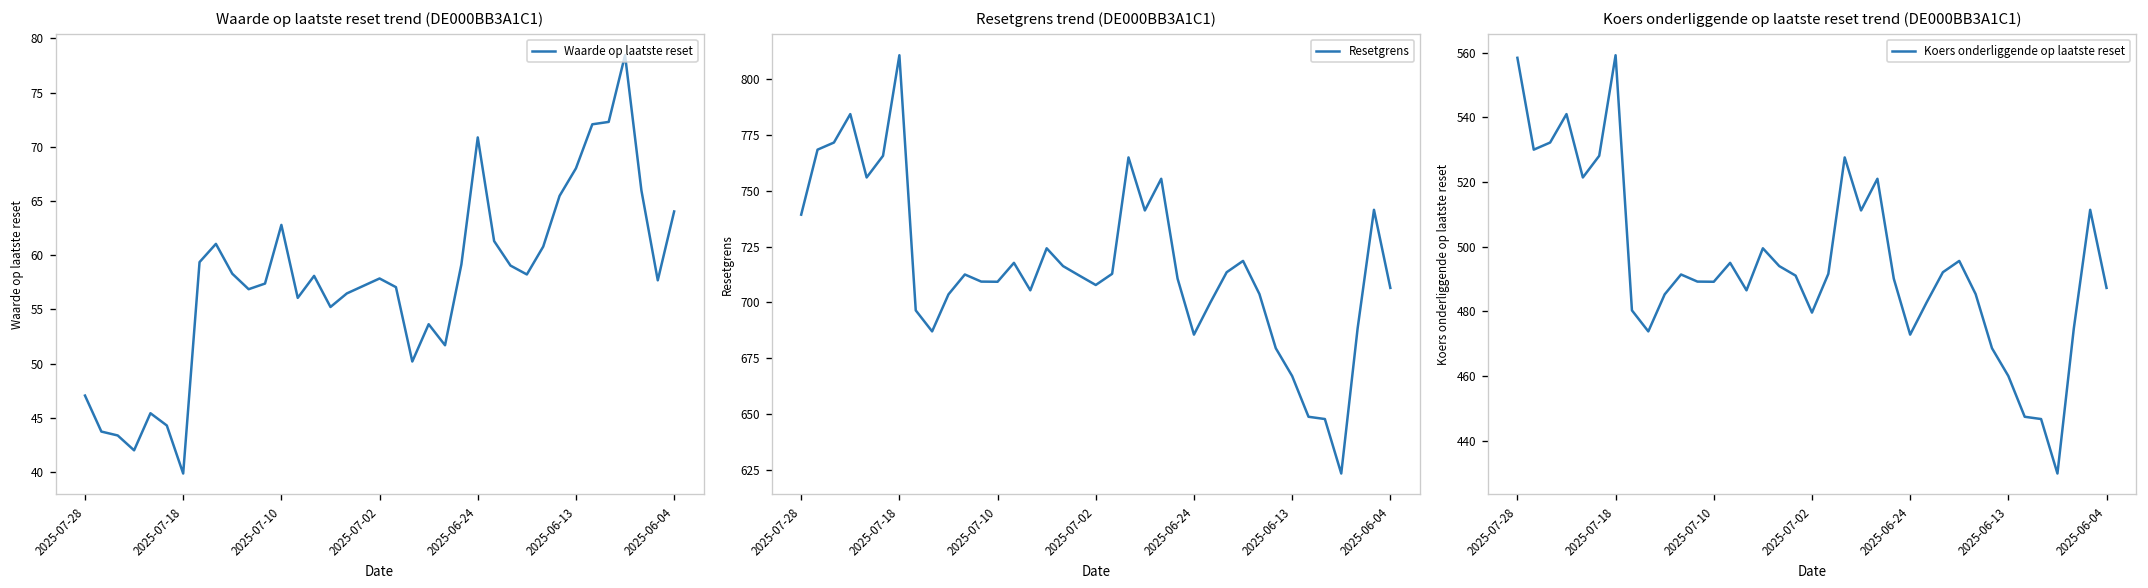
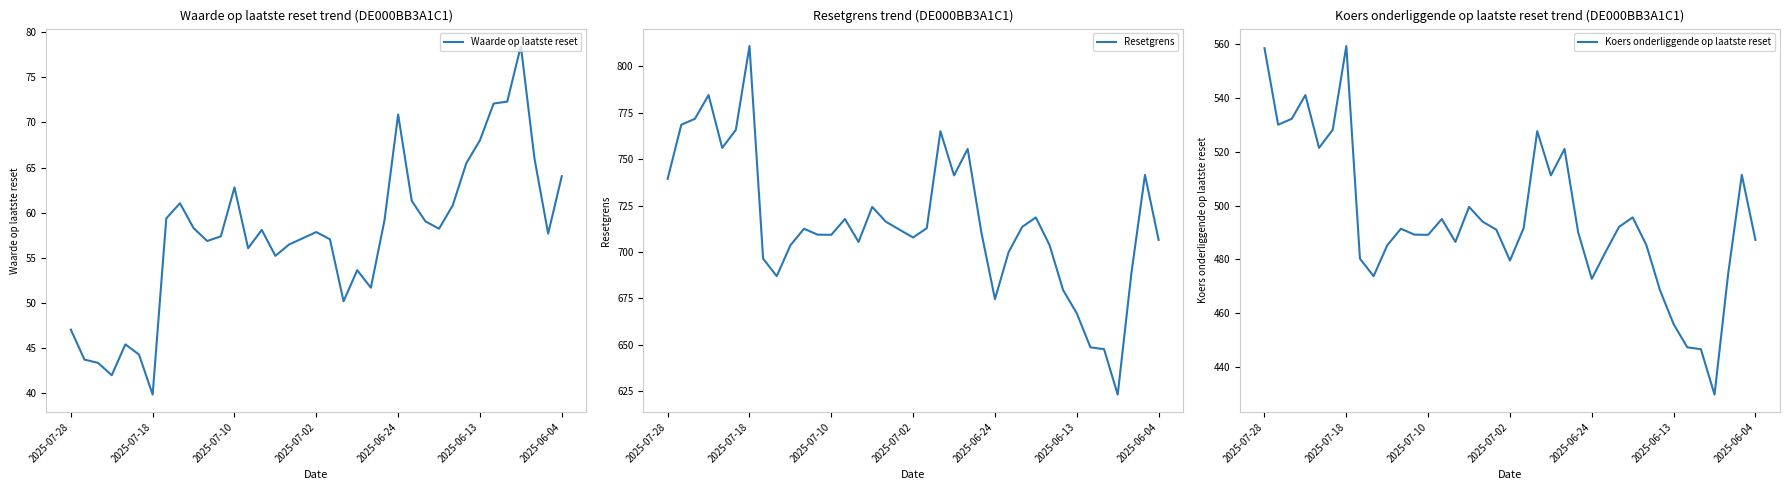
  {
    "Waarde op laatste reset trend (DE000BB3A1C1)": {
      "2025-07-28": 47,
      "2025-07-18": 40,
      "2025-07-10": 63,
      "2025-07-02": 58,
      "2025-06-24": 71,
      "2025-06-13": 68,
      "2025-06-04": 64
    },
    "Resetgrens trend (DE000BB3A1C1)": {
      "2025-07-28": 739,
      "2025-07-18": 811,
      "2025-07-10": 709,
      "2025-07-02": 708,
-     "2025-06-24": 686,
+     "2025-06-24": 675,
      "2025-06-13": 667,
      "2025-06-04": 707
    },
    "Koers onderliggende op laatste reset trend (DE000BB3A1C1)": {
      "2025-07-28": 558,
      "2025-07-18": 559,
      "2025-07-10": 489,
      "2025-07-02": 480,
      "2025-06-24": 473,
-     "2025-06-13": 460,
+     "2025-06-13": 456,
      "2025-06-04": 487
    }
  }
